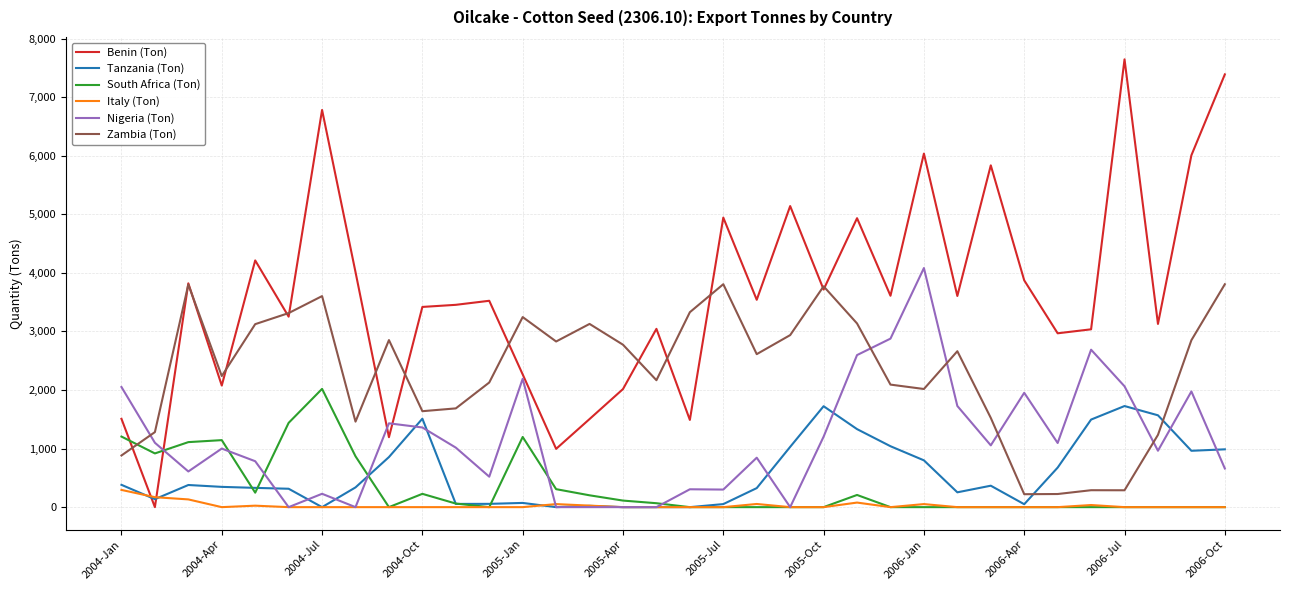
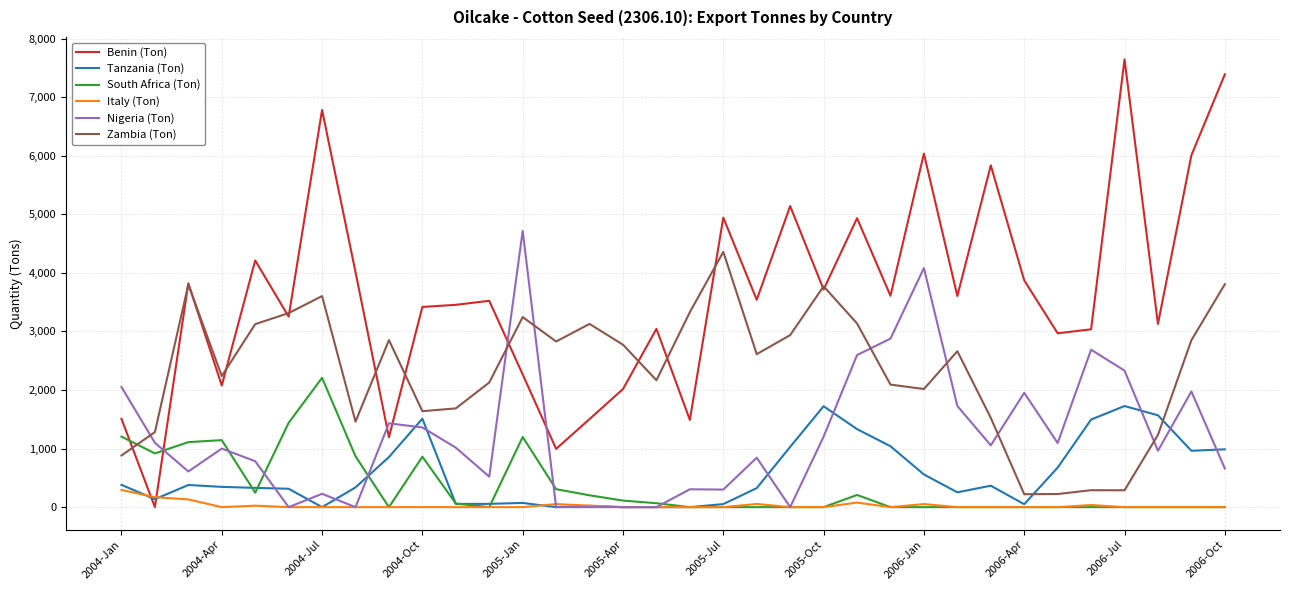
  {
    "Benin (Ton)": {
      "2004-Jan": "1,500",
      "2004-Apr": "2,100",
      "2004-Jul": "6,800",
      "2004-Oct": "3,400",
      "2005-Jan": "2,300",
      "2005-Apr": "2,000",
      "2005-Jul": "4,900",
      "2005-Oct": "3,700",
      "2006-Jan": "6,000",
      "2006-Apr": "3,900",
      "2006-Jul": "7,600",
      "2006-Oct": "7,400"
    },
    "Tanzania (Ton)": {
      "2004-Jan": "400",
      "2004-Apr": "300",
      "2004-Oct": "1,500",
      "2005-Jan": "100",
      "2005-Jul": "100",
      "2005-Oct": "1,700",
-     "2006-Jan": "800",
+     "2006-Jan": "600",
      "2006-Apr": "100",
      "2006-Jul": "1,700",
      "2006-Oct": "1,000"
    },
    "South Africa (Ton)": {
      "2004-Jan": "1,200",
      "2004-Apr": "1,100",
-     "2004-Jul": "2,000",
-     "2004-Oct": "200",
+     "2004-Jul": "2,200",
+     "2004-Oct": "900",
      "2005-Jan": "1,200",
      "2005-Apr": "100",
      "2006-Jan": "0"
    },
    "Italy (Ton)": {
      "2004-Jan": "300",
      "2004-Apr": "0",
      "2004-Oct": "0",
      "2005-Jan": "0",
      "2006-Jan": "100"
    },
    "Nigeria (Ton)": {
      "2004-Jan": "2,100",
      "2004-Apr": "1,000",
      "2004-Jul": "200",
      "2004-Oct": "1,400",
-     "2005-Jan": "2,200",
+     "2005-Jan": "4,700",
      "2005-Jul": "300",
      "2005-Oct": "1,200",
      "2006-Jan": "4,100",
      "2006-Apr": "2,000",
-     "2006-Jul": "2,100",
+     "2006-Jul": "2,300",
      "2006-Oct": "700"
    },
    "Zambia (Ton)": {
      "2004-Jan": "900",
      "2004-Apr": "2,200",
      "2004-Jul": "3,600",
      "2004-Oct": "1,600",
      "2005-Jan": "3,200",
      "2005-Apr": "2,800",
-     "2005-Jul": "3,800",
+     "2005-Jul": "4,400",
      "2005-Oct": "3,800",
      "2006-Jan": "2,000",
      "2006-Apr": "200",
      "2006-Jul": "300",
      "2006-Oct": "3,800"
    }
  }
